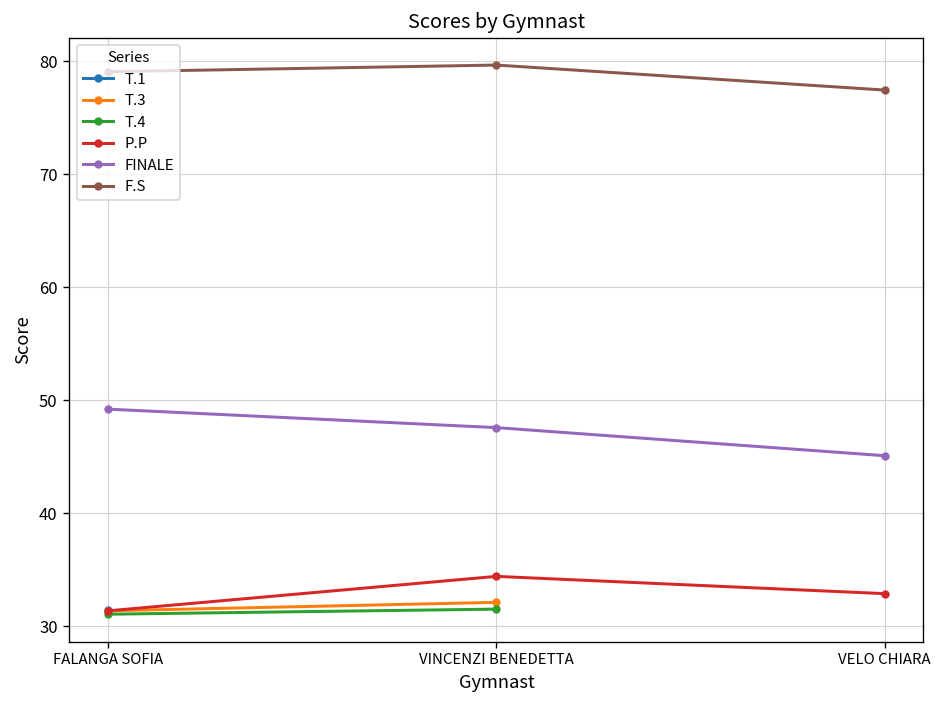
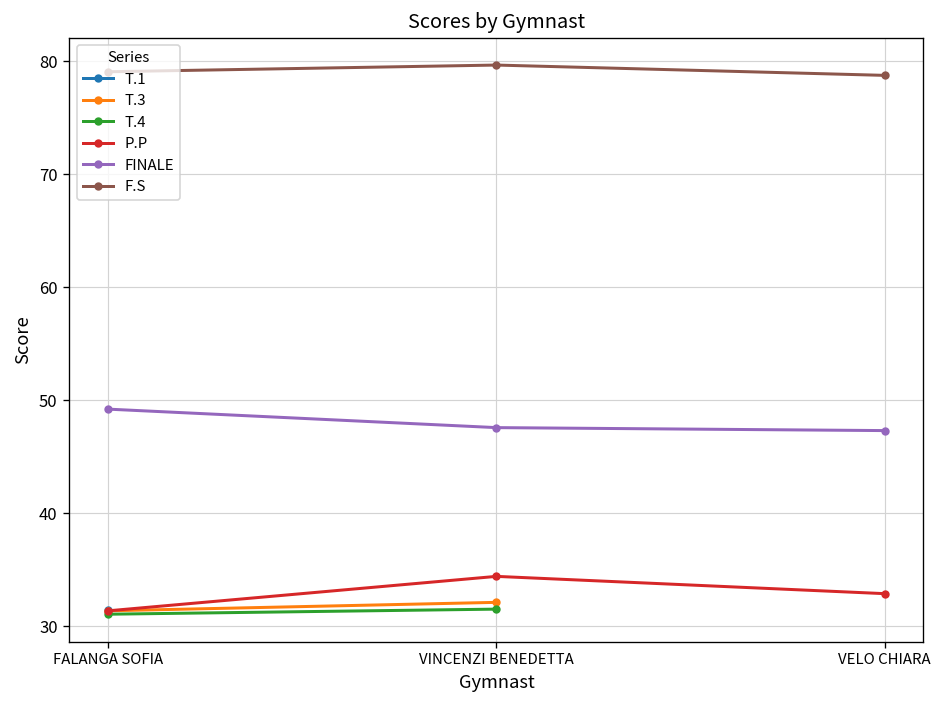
  {
    "T.3": {
      "VINCENZI BENEDETTA": 32
    },
    "T.4": {
      "FALANGA SOFIA": 31,
      "VINCENZI BENEDETTA": 32
    },
    "P.P": {
      "VINCENZI BENEDETTA": 34,
      "VELO CHIARA": 33
    },
    "FINALE": {
      "FALANGA SOFIA": 49,
      "VINCENZI BENEDETTA": 48,
-     "VELO CHIARA": 45
+     "VELO CHIARA": 47
    },
    "F.S": {
      "VINCENZI BENEDETTA": 80,
-     "VELO CHIARA": 77
+     "VELO CHIARA": 79
    }
  }
